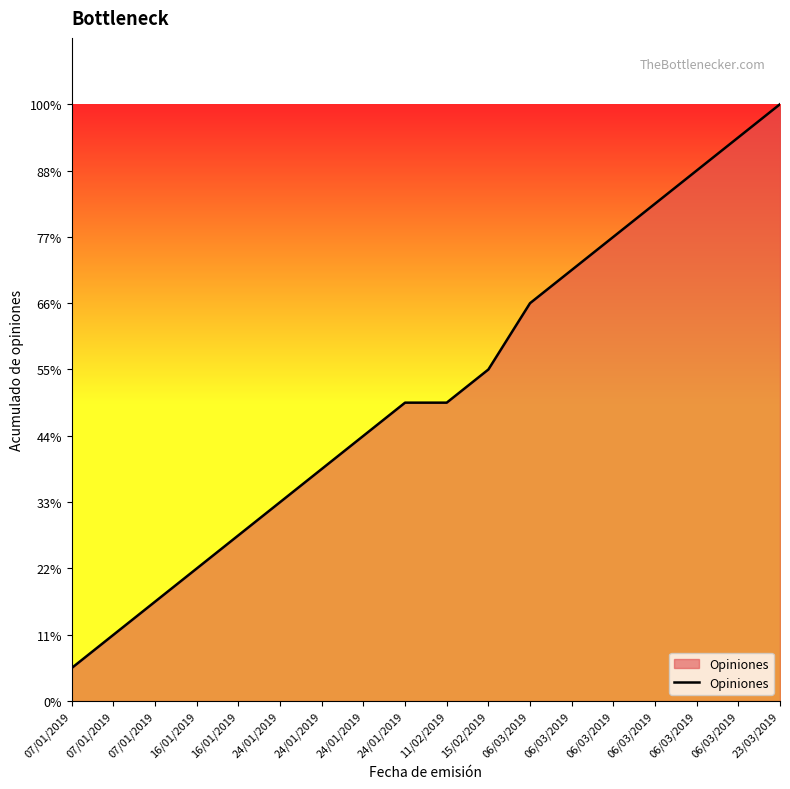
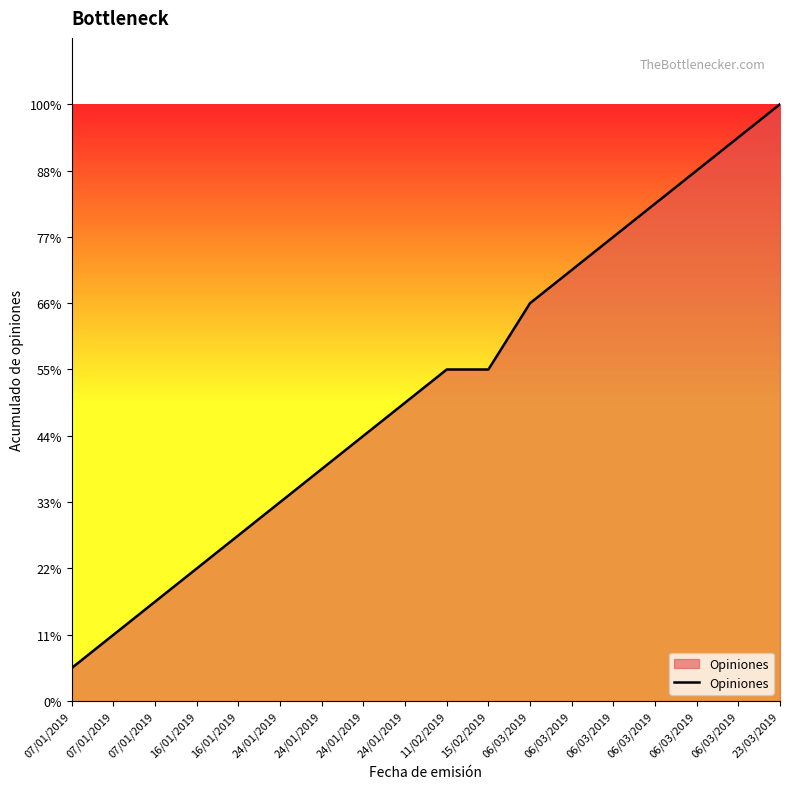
  {
-   "11/02/2019": "50%",
+   "11/02/2019": "56%",
    "15/02/2019": "56%",
    "23/03/2019": "100%"
  }
